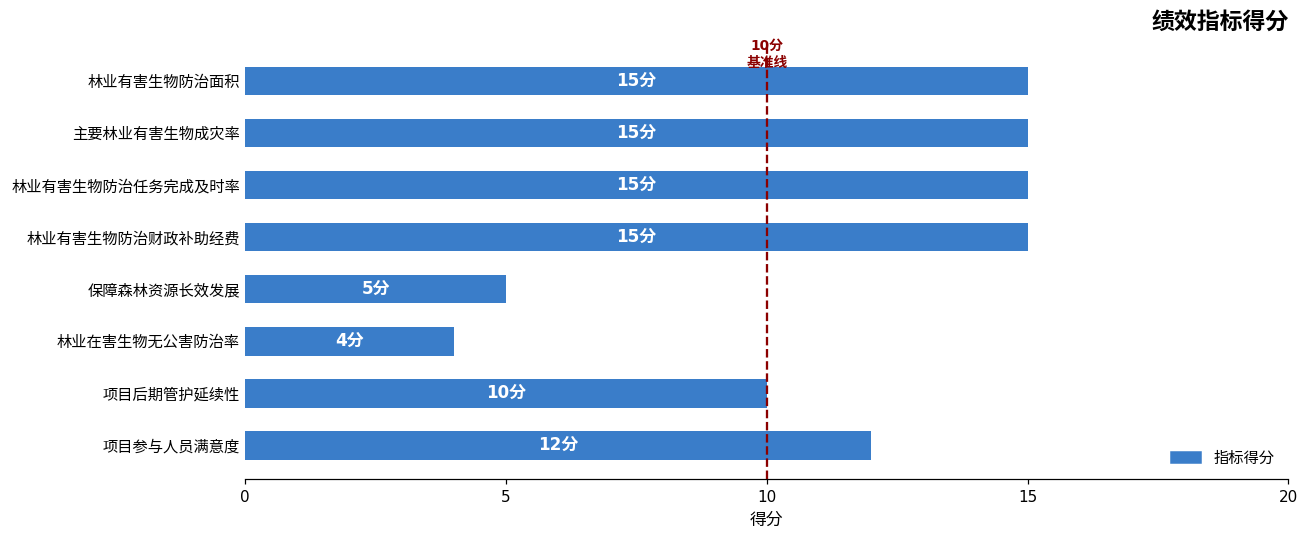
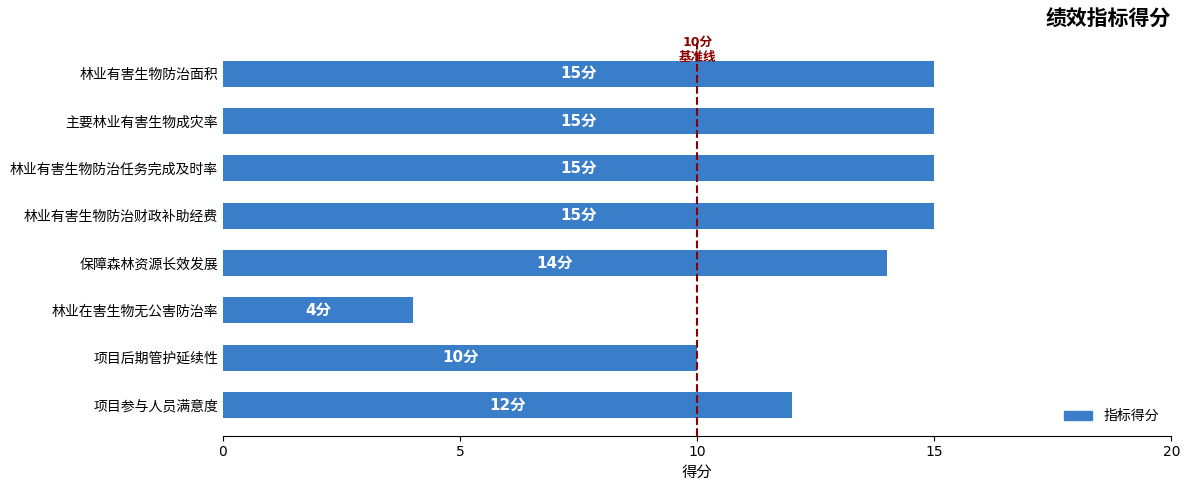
  {
    "林业有害生物防治面积": "15分",
    "主要林业有害生物成灾率": "15分",
    "林业有害生物防治任务完成及时率": "15分",
    "林业有害生物防治财政补助经费": "15分",
-   "保障森林资源长效发展": "5分",
+   "保障森林资源长效发展": "14分",
    "林业在害生物无公害防治率": "4分",
    "项目后期管护延续性": "10分",
    "项目参与人员满意度": "12分"
  }
